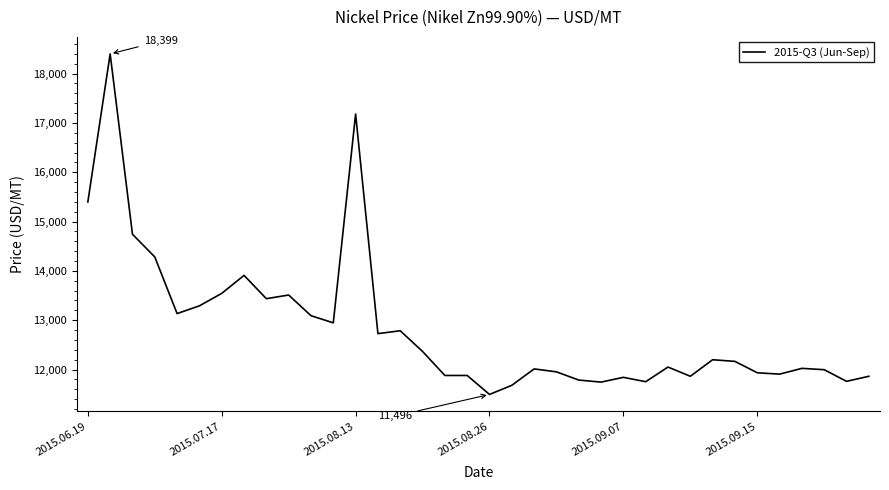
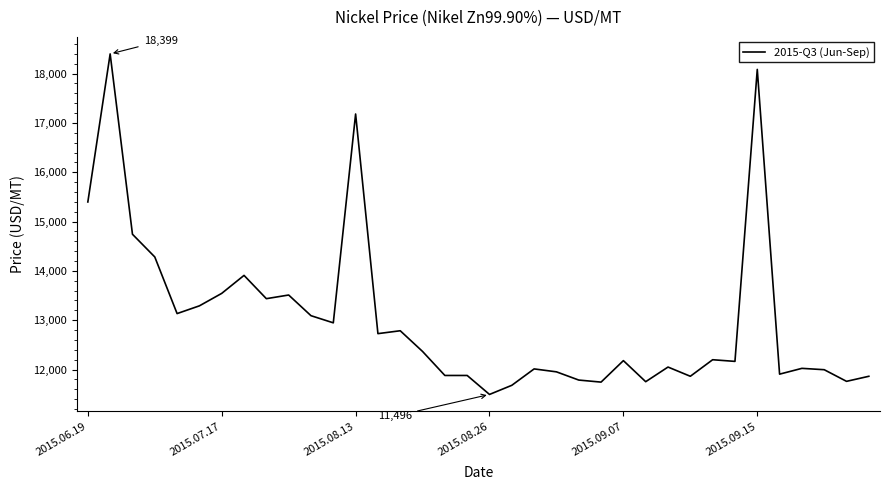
  {
    "2015.06.19": "15,400",
    "2015.07.17": "13,500",
    "2015.08.13": "17,200",
-   "2015.09.07": "11,800",
-   "2015.09.15": "11,900"
+   "2015.09.07": "12,200",
+   "2015.09.15": "18,100"
  }
